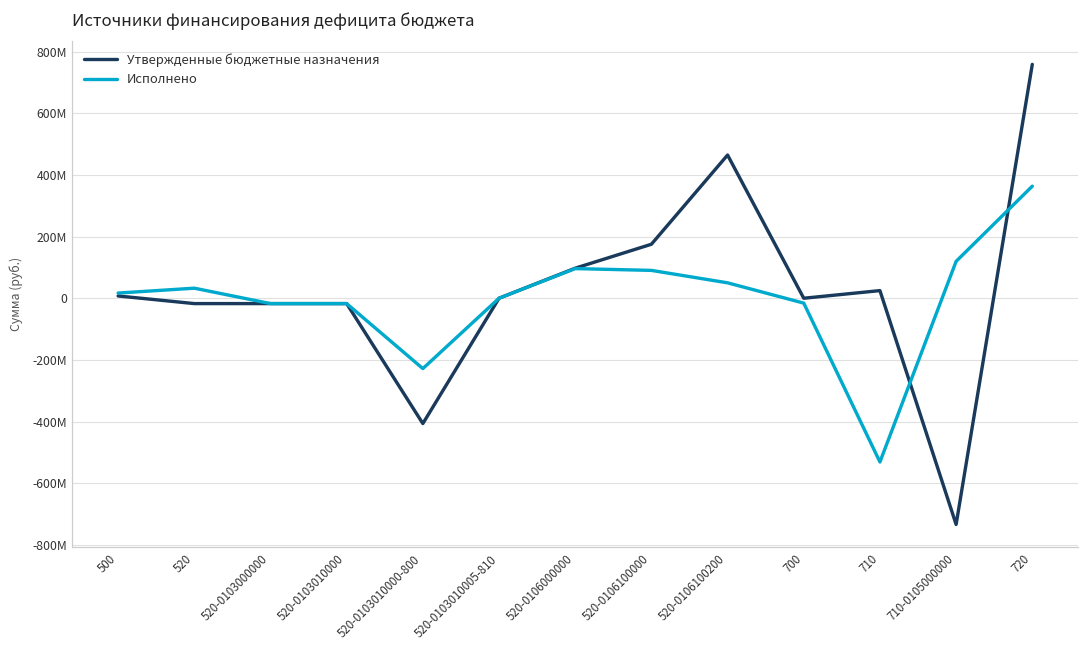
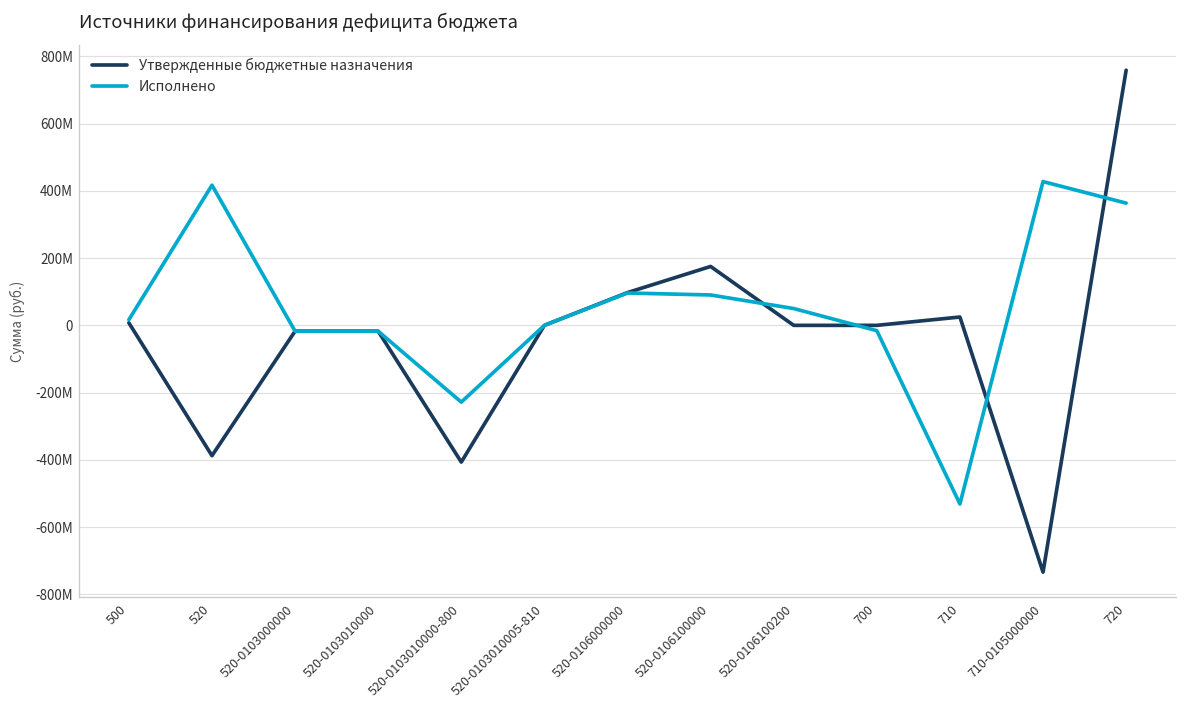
  {
    "Утвержденные бюджетные назначения": {
      "500": 10000000,
-     "520": -20000000,
+     "520": -390000000,
      "520-0103010000-800": -410000000,
      "520-0106100000": 180000000,
-     "520-0106100200": 460000000,
+     "520-0106100200": 0,
      "700": 0,
      "710": 20000000,
      "710-0105000000": -730000000,
      "720": 760000000
    },
    "Исполнено": {
      "500": 20000000,
-     "520": 30000000,
+     "520": 420000000,
      "520-0103010000-800": -230000000,
      "520-0106100000": 90000000,
      "520-0106100200": 50000000,
      "700": -20000000,
      "710": -530000000,
-     "710-0105000000": 120000000,
+     "710-0105000000": 430000000,
      "720": 360000000
    }
  }
